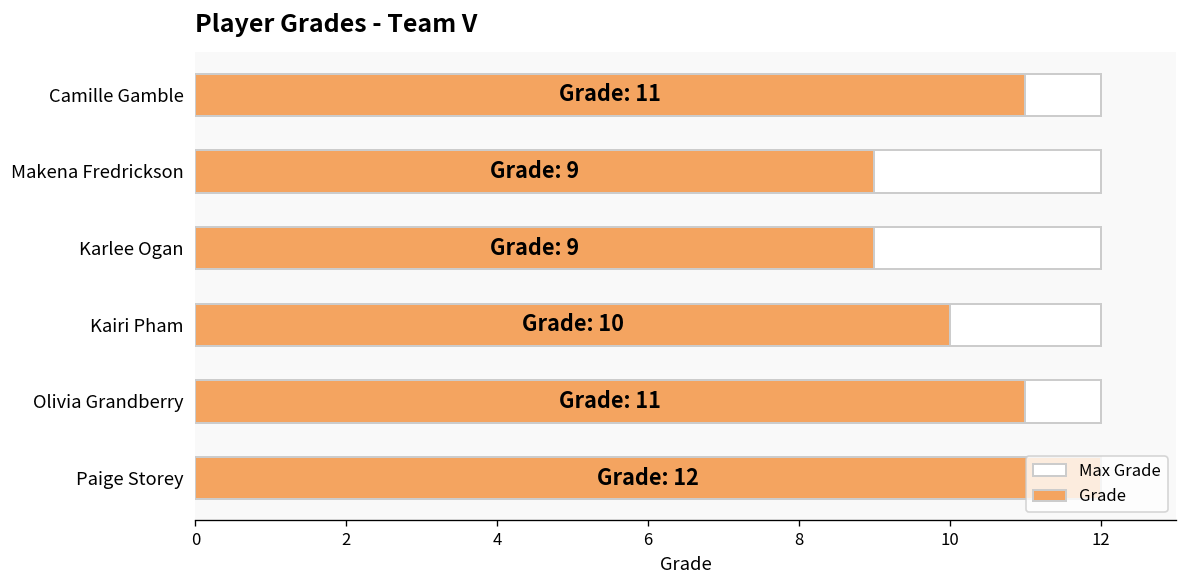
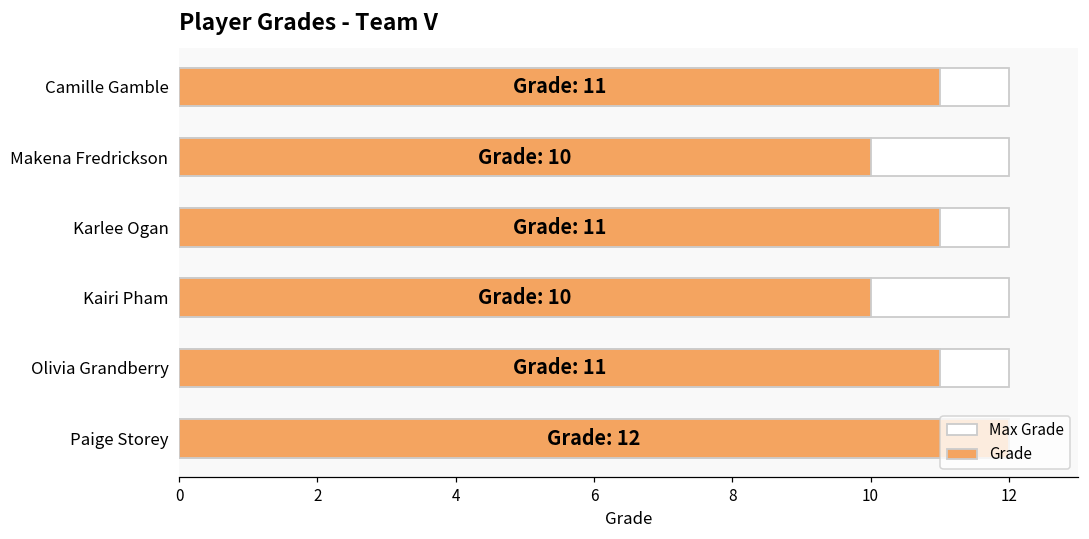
  {
    "Max Grade": {
      "Camille Gamble": 12.0,
      "Makena Fredrickson": 12.0,
      "Karlee Ogan": 12.0,
      "Kairi Pham": 12.0,
      "Olivia Grandberry": 12.0
    },
    "Grade": {
-     "Makena Fredrickson": 9,
-     "Karlee Ogan": 9
+     "Makena Fredrickson": 10,
+     "Karlee Ogan": 11
    }
  }
